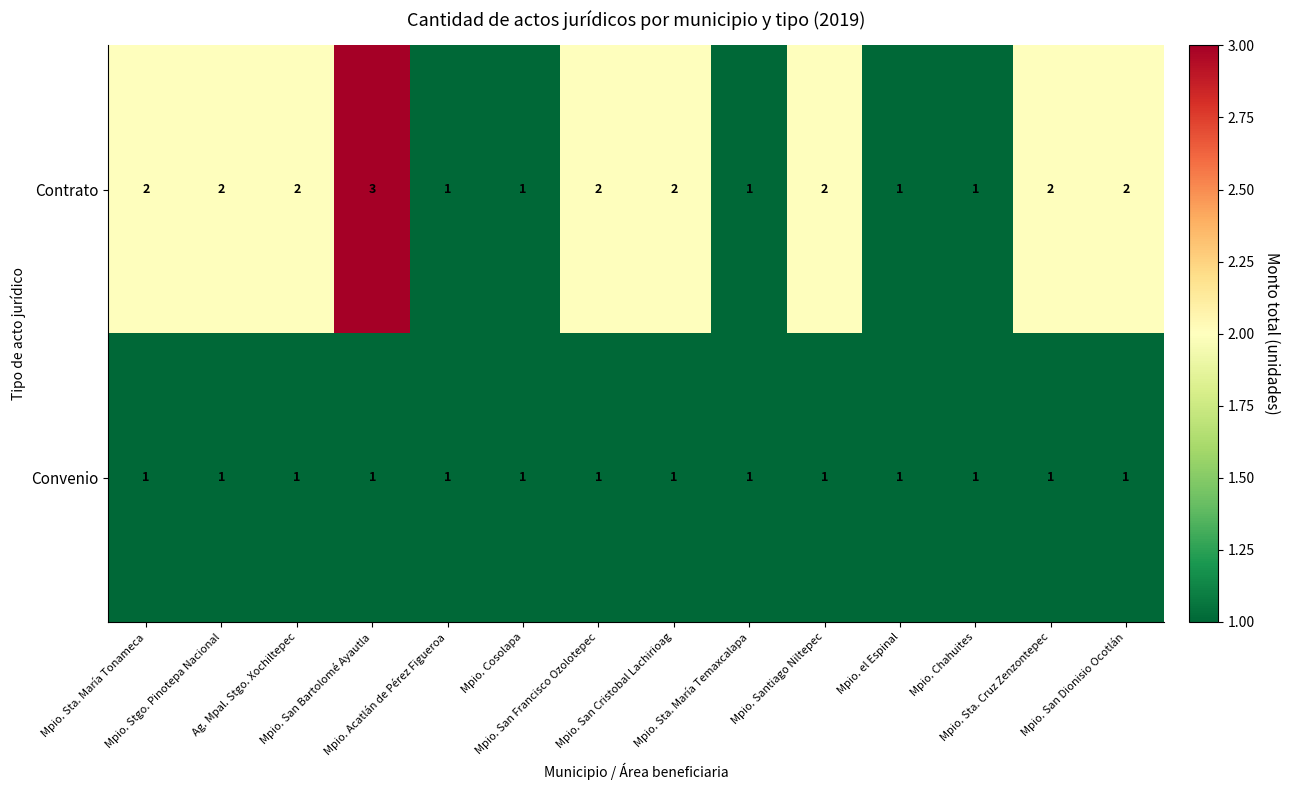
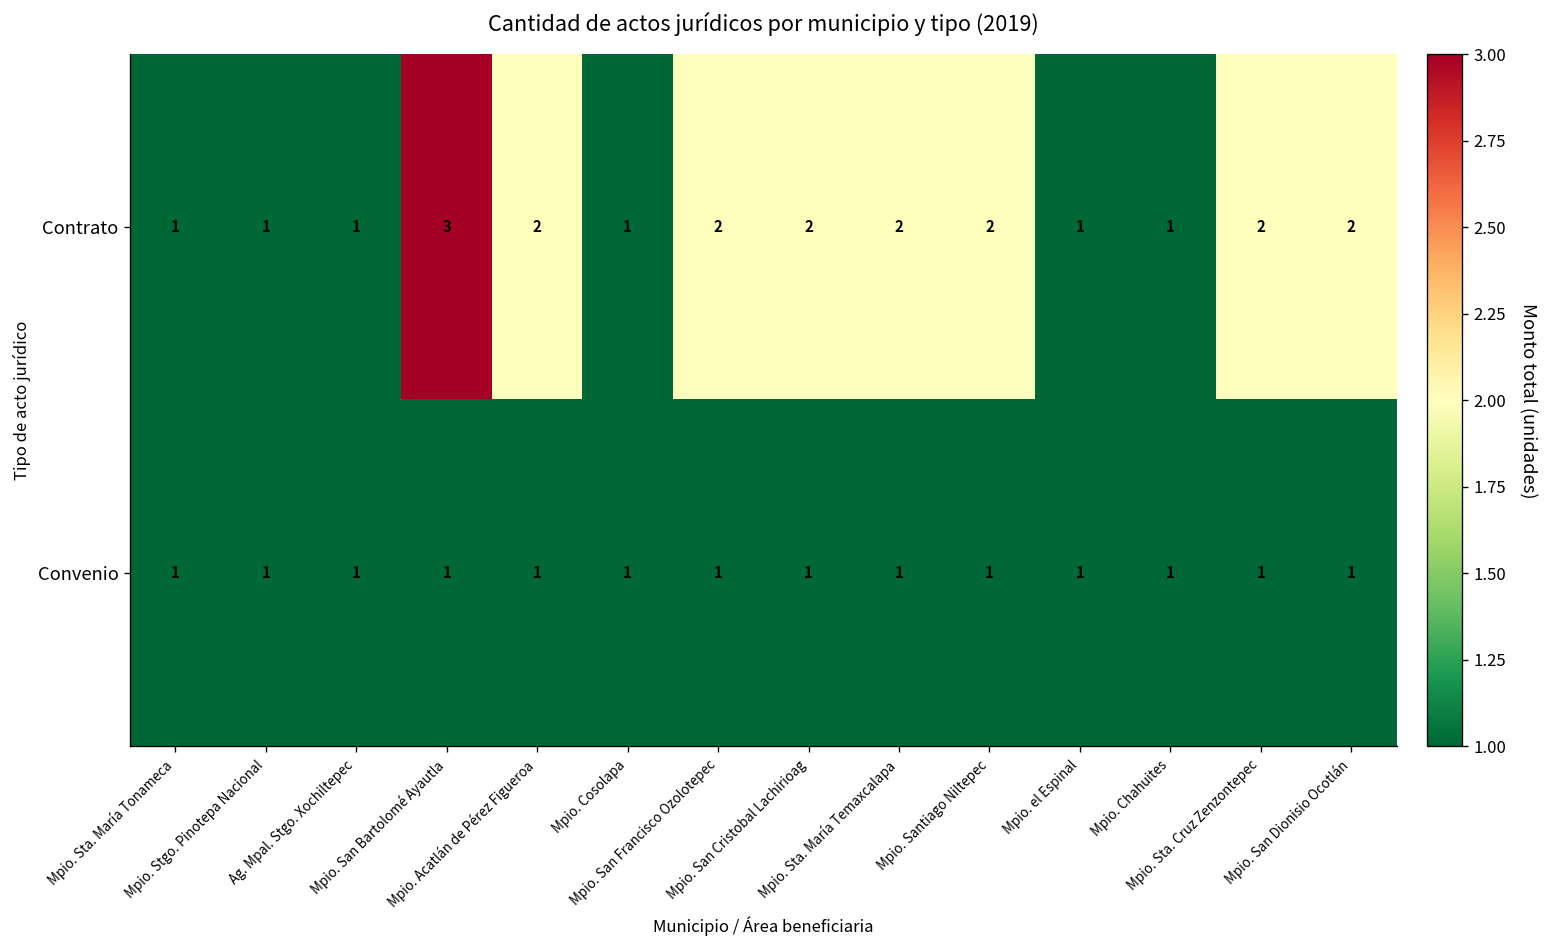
  {
    "Contrato": {
-     "Mpio. Sta. María Tonameca": 2,
-     "Mpio. Stgo. Pinotepa Nacional": 2,
-     "Ag. Mpal. Stgo. Xochiltepec": 2,
+     "Mpio. Sta. María Tonameca": 1,
+     "Mpio. Stgo. Pinotepa Nacional": 1,
+     "Ag. Mpal. Stgo. Xochiltepec": 1,
      "Mpio. San Bartolomé Ayautla": 3,
-     "Mpio. Acatlán de Pérez Figueroa": 1,
+     "Mpio. Acatlán de Pérez Figueroa": 2,
      "Mpio. Cosolapa": 1,
      "Mpio. San Francisco Ozolotepec": 2,
      "Mpio. San Cristobal Lachirioag": 2,
-     "Mpio. Sta. María Temaxcalapa": 1,
+     "Mpio. Sta. María Temaxcalapa": 2,
      "Mpio. Santiago Niltepec": 2,
      "Mpio. el Espinal": 1,
      "Mpio. Chahuites": 1,
      "Mpio. Sta. Cruz Zenzontepec": 2,
      "Mpio. San Dionisio Ocotlán": 2
    },
    "Convenio": {
      "Mpio. Sta. María Tonameca": 1,
      "Mpio. Stgo. Pinotepa Nacional": 1,
      "Ag. Mpal. Stgo. Xochiltepec": 1,
      "Mpio. San Bartolomé Ayautla": 1,
      "Mpio. Acatlán de Pérez Figueroa": 1,
      "Mpio. Cosolapa": 1,
      "Mpio. San Francisco Ozolotepec": 1,
      "Mpio. San Cristobal Lachirioag": 1,
      "Mpio. Sta. María Temaxcalapa": 1,
      "Mpio. Santiago Niltepec": 1,
      "Mpio. el Espinal": 1,
      "Mpio. Chahuites": 1,
      "Mpio. Sta. Cruz Zenzontepec": 1,
      "Mpio. San Dionisio Ocotlán": 1
    }
  }
